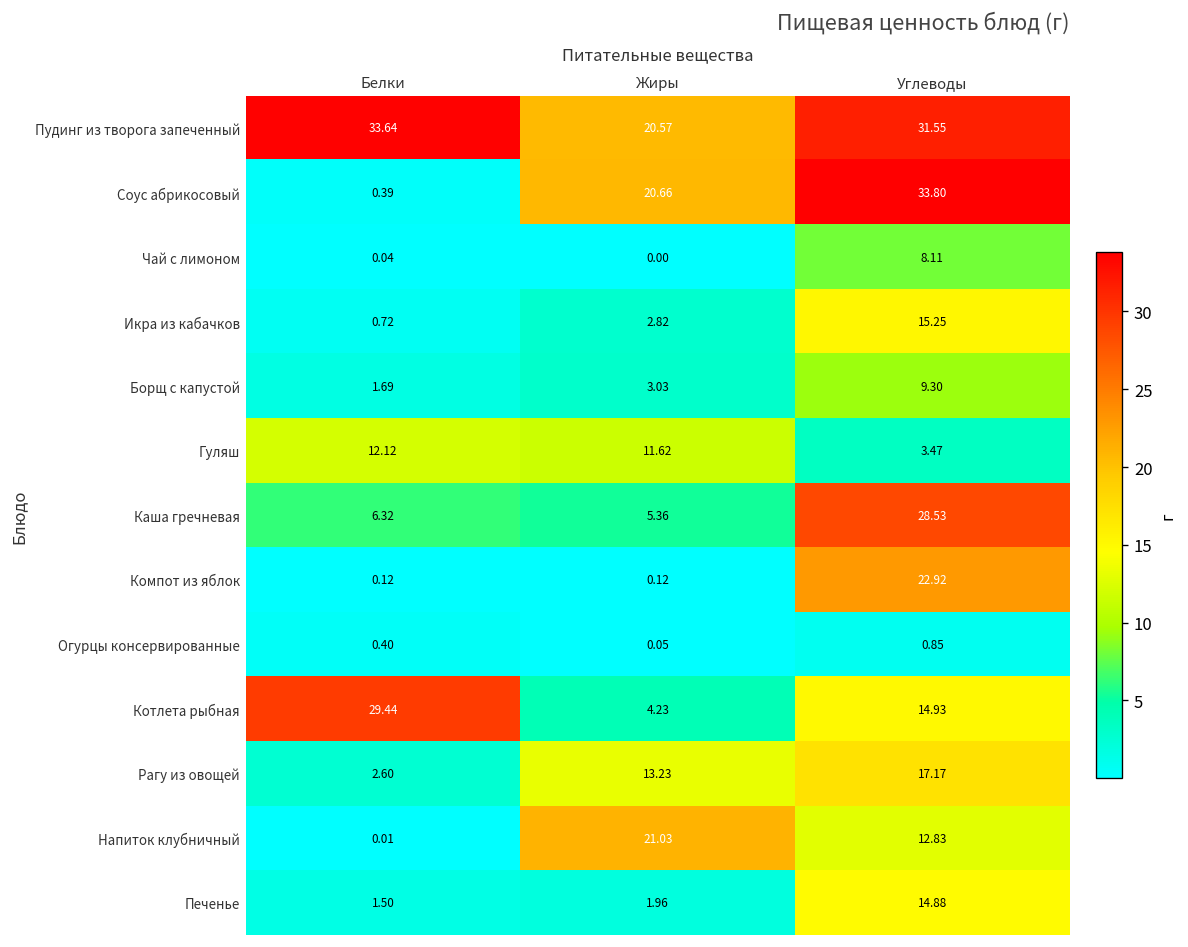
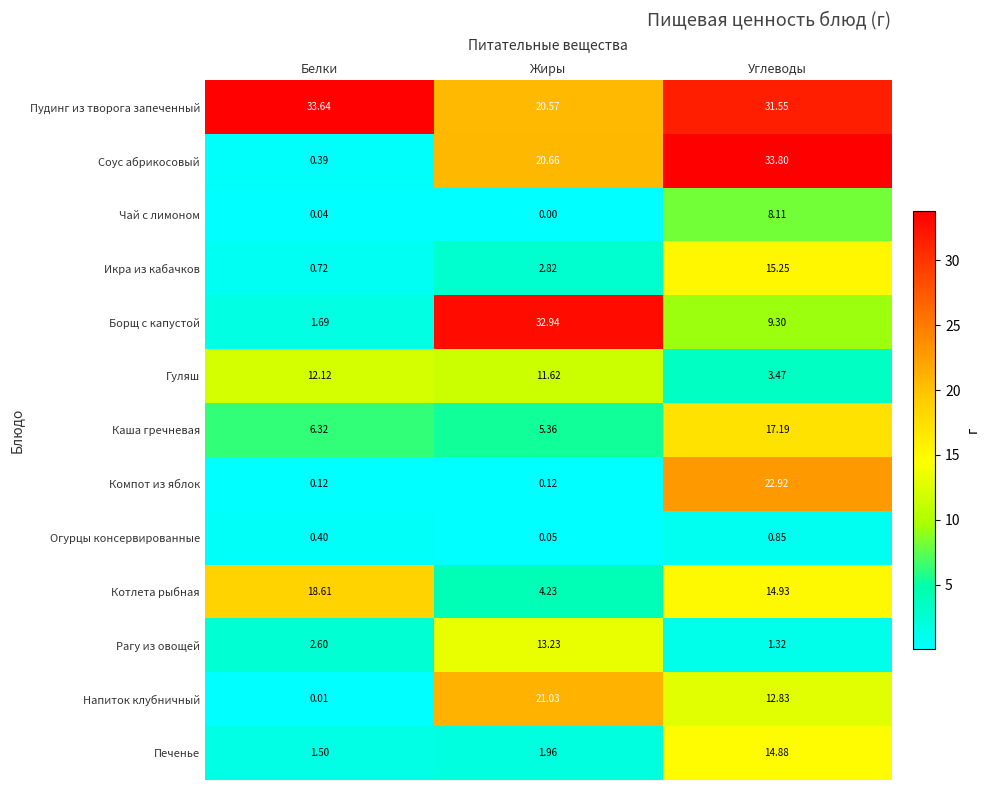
  {
    "Пудинг из творога запеченный": {
      "Белки": 33.64,
      "Жиры": 20.57,
      "Углеводы": 31.55
    },
    "Соус абрикосовый": {
      "Белки": 0.39,
      "Жиры": 20.66,
      "Углеводы": 33.80
    },
    "Чай с лимоном": {
      "Белки": 0.04,
      "Жиры": 0.00,
      "Углеводы": 8.11
    },
    "Икра из кабачков": {
      "Белки": 0.72,
      "Жиры": 2.82,
      "Углеводы": 15.25
    },
    "Борщ с капустой": {
      "Белки": 1.69,
-     "Жиры": 3.03,
+     "Жиры": 32.94,
      "Углеводы": 9.30
    },
    "Гуляш": {
      "Белки": 12.12,
      "Жиры": 11.62,
      "Углеводы": 3.47
    },
    "Каша гречневая": {
      "Белки": 6.32,
      "Жиры": 5.36,
-     "Углеводы": 28.53
+     "Углеводы": 17.19
    },
    "Компот из яблок": {
      "Белки": 0.12,
      "Жиры": 0.12,
      "Углеводы": 22.92
    },
    "Огурцы консервированные": {
      "Белки": 0.40,
      "Жиры": 0.05,
      "Углеводы": 0.85
    },
    "Котлета рыбная": {
-     "Белки": 29.44,
+     "Белки": 18.61,
      "Жиры": 4.23,
      "Углеводы": 14.93
    },
    "Рагу из овощей": {
      "Белки": 2.60,
      "Жиры": 13.23,
-     "Углеводы": 17.17
+     "Углеводы": 1.32
    },
    "Напиток клубничный": {
      "Белки": 0.01,
      "Жиры": 21.03,
      "Углеводы": 12.83
    },
    "Печенье": {
      "Белки": 1.50,
      "Жиры": 1.96,
      "Углеводы": 14.88
    }
  }
